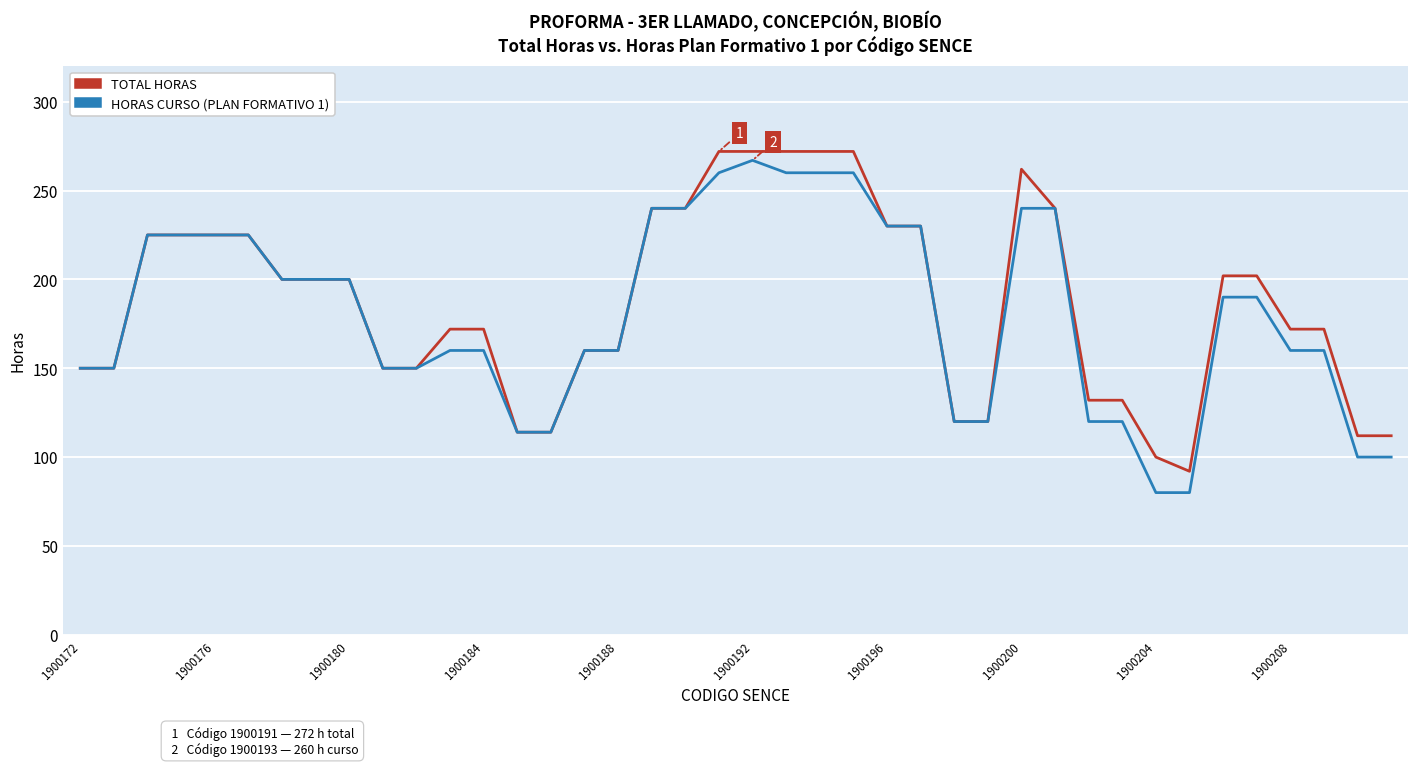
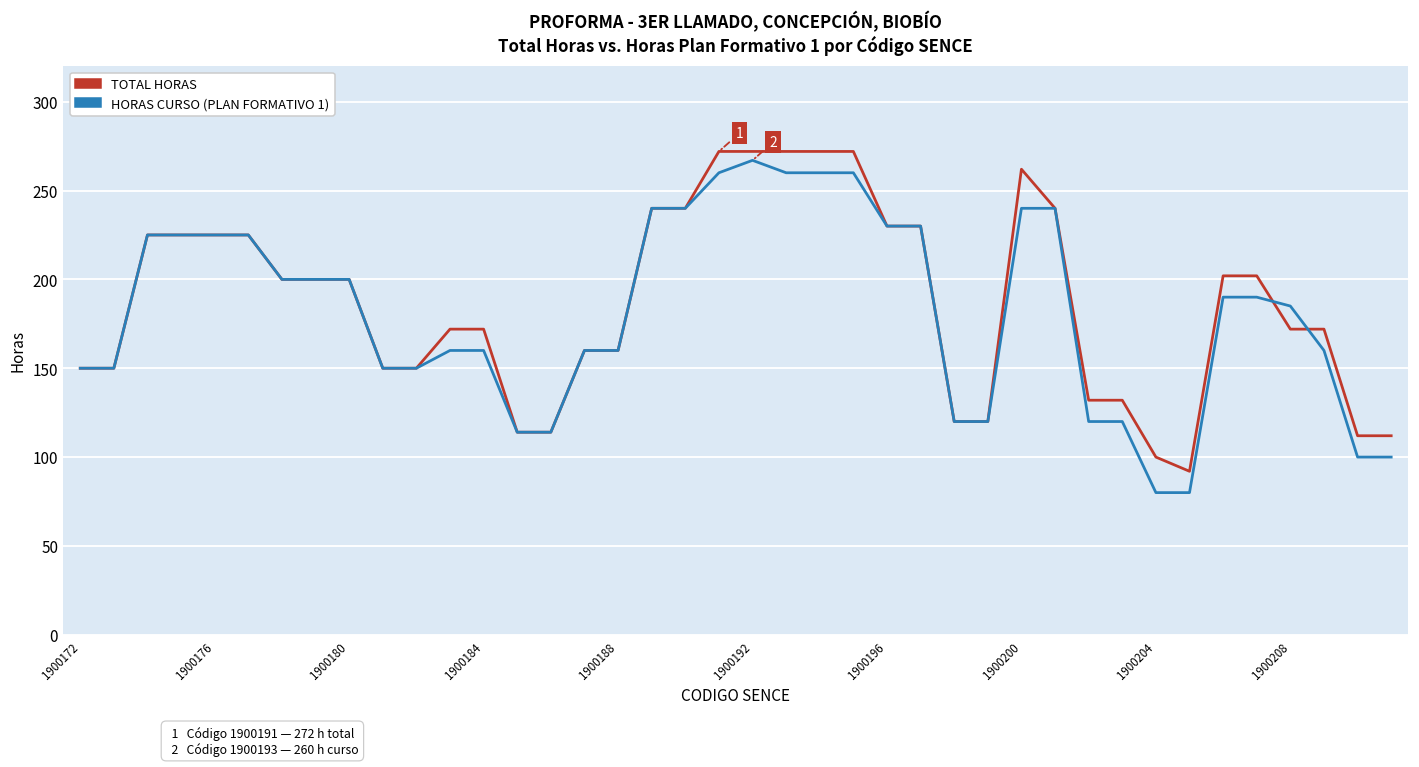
  {
    "TOTAL HORAS": {
      "1900184": 172,
      "1900200": 262,
      "1900204": 100,
      "1900208": 172
    },
    "HORAS CURSO (PLAN FORMATIVO 1)": {
      "1900184": 160,
      "1900192": 267,
      "1900200": 240,
      "1900204": 80,
-     "1900208": 160
+     "1900208": 185
    }
  }
